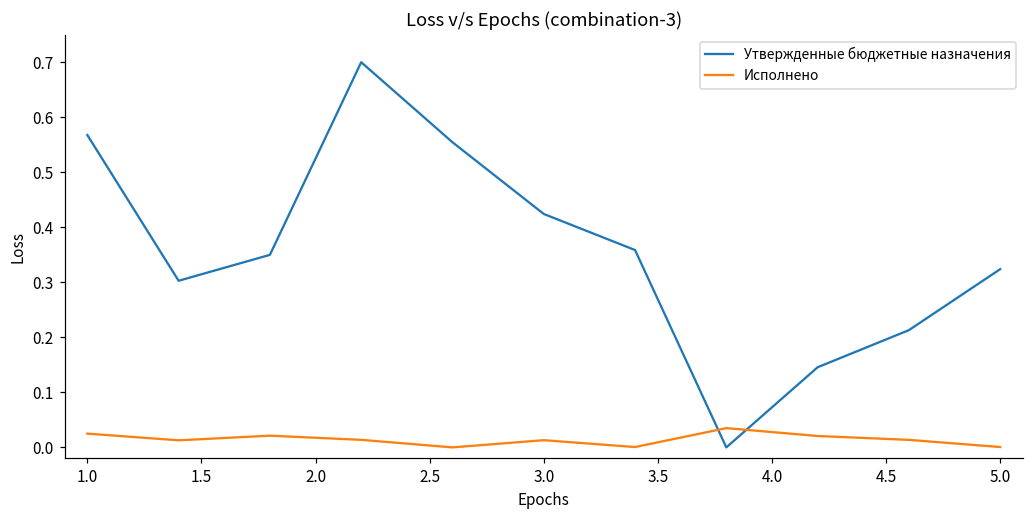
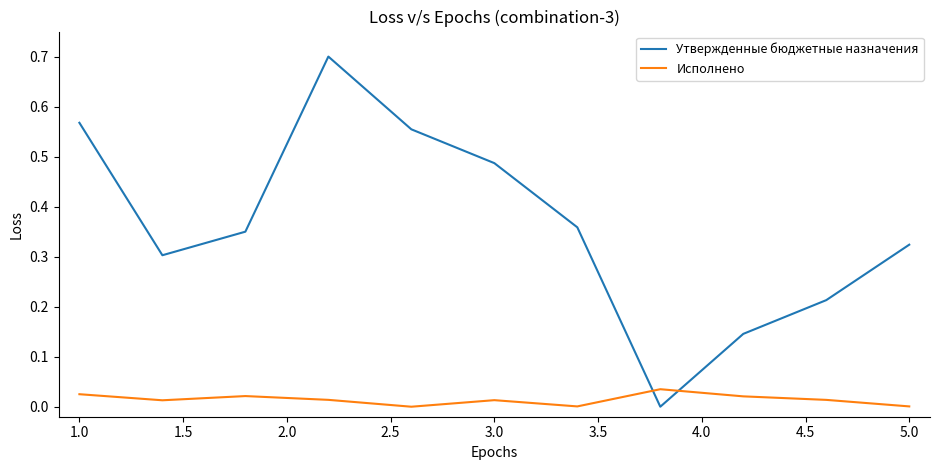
  {
    "Утвержденные бюджетные назначения": {
      "1.0": 0.57,
-     "3.0": 0.42,
+     "3.0": 0.49,
      "5.0": 0.32
    },
    "Исполнено": {
      "1.0": 0.03,
      "3.0": 0.01,
      "5.0": 0.00
    }
  }
